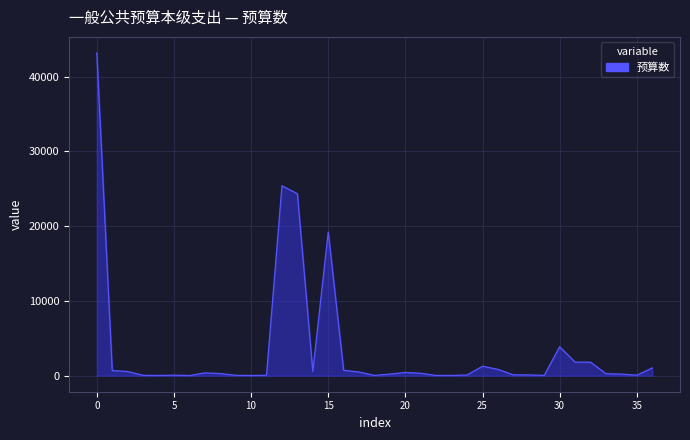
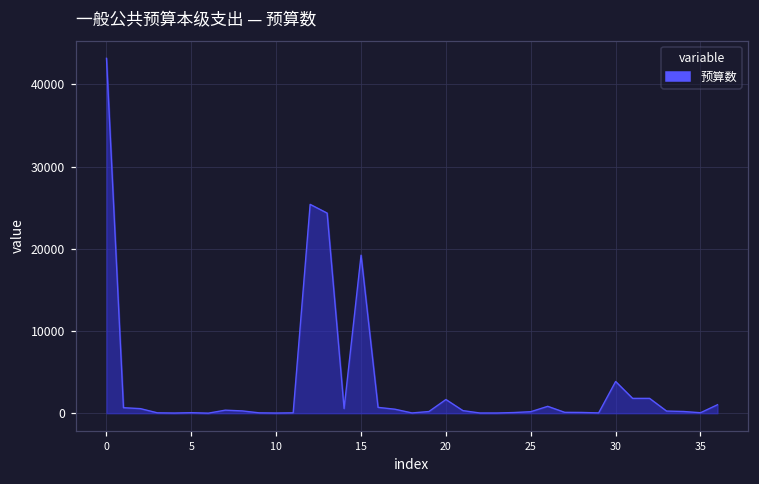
  {
    "0": 43000,
    "5": 0,
    "10": 0,
    "15": 19000,
-   "20": 0,
-   "25": 1000,
+   "20": 2000,
+   "25": 0,
    "30": 4000,
    "35": 0
  }
